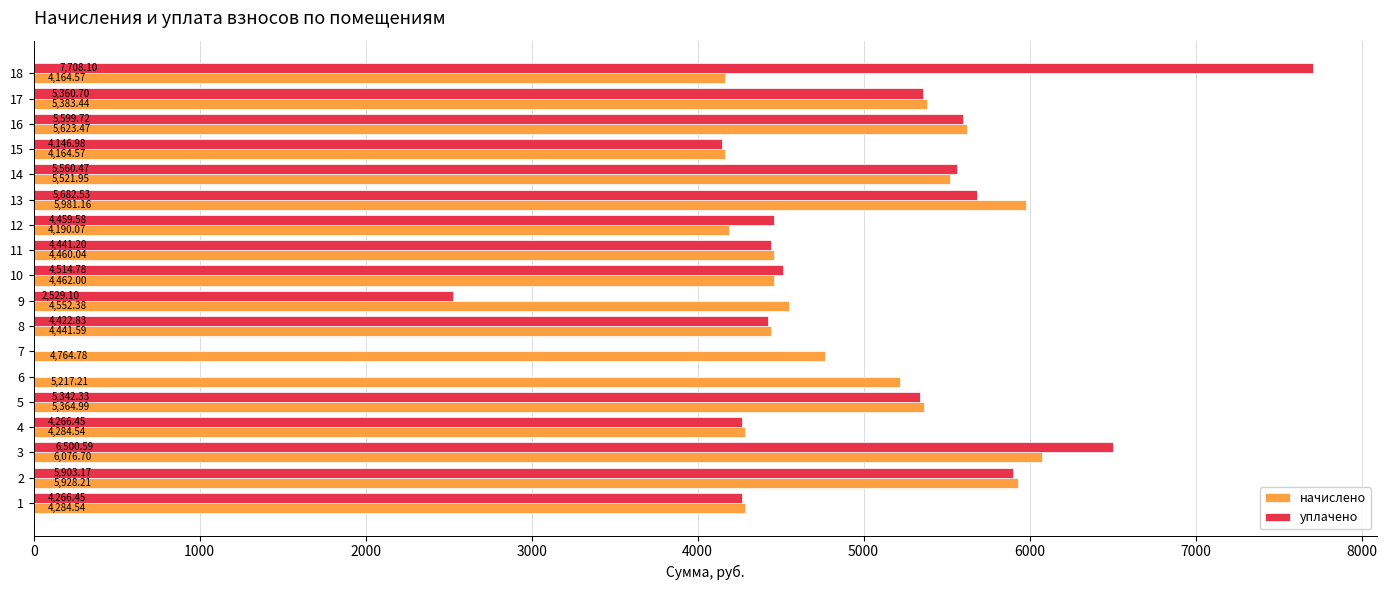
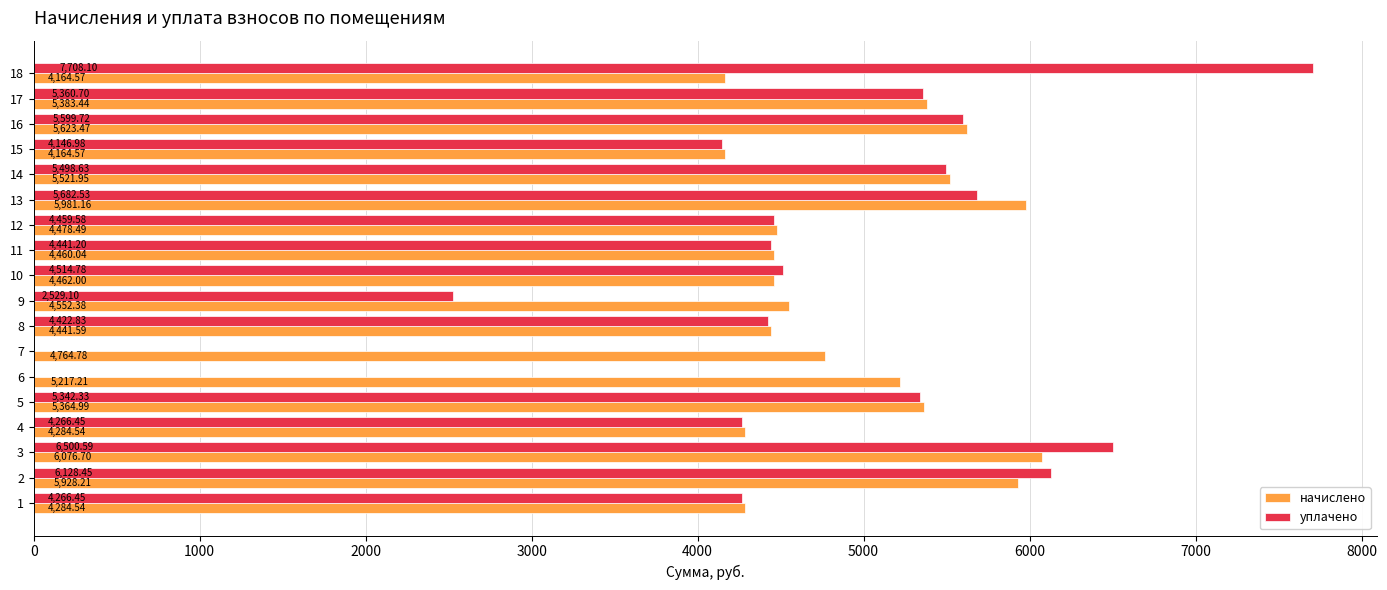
  {
    "начислено": {
      "18": "4,164.57",
      "17": "5,383.44",
      "16": "5,623.47",
      "15": "4,164.57",
      "14": "5,521.95",
      "13": "5,981.16",
-     "12": "4,190.07",
+     "12": "4,478.49",
      "11": "4,460.04",
      "10": "4,462.00",
      "9": "4,552.38",
      "8": "4,441.59",
      "7": "4,764.78",
      "6": "5,217.21",
      "5": "5,364.99",
      "4": "4,284.54",
      "3": "6,076.70",
      "2": "5,928.21",
      "1": "4,284.54"
    },
    "уплачено": {
      "18": "7,708.10",
      "17": "5,360.70",
      "16": "5,599.72",
      "15": "4,146.98",
-     "14": "5,560.47",
+     "14": "5,498.63",
      "13": "5,682.53",
      "12": "4,459.58",
      "11": "4,441.20",
      "10": "4,514.78",
      "9": "2,529.10",
      "8": "4,422.83",
      "5": "5,342.33",
      "4": "4,266.45",
      "3": "6,500.59",
-     "2": "5,903.17",
+     "2": "6,128.45",
      "1": "4,266.45"
    }
  }
